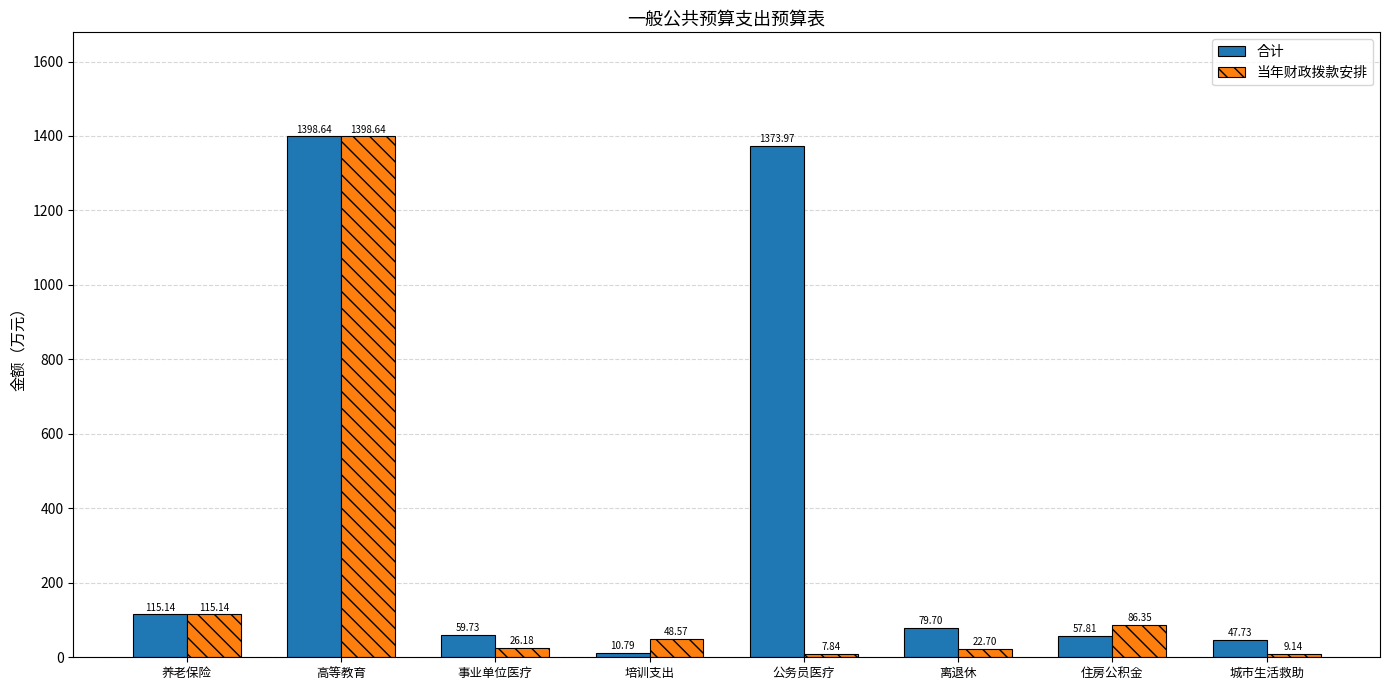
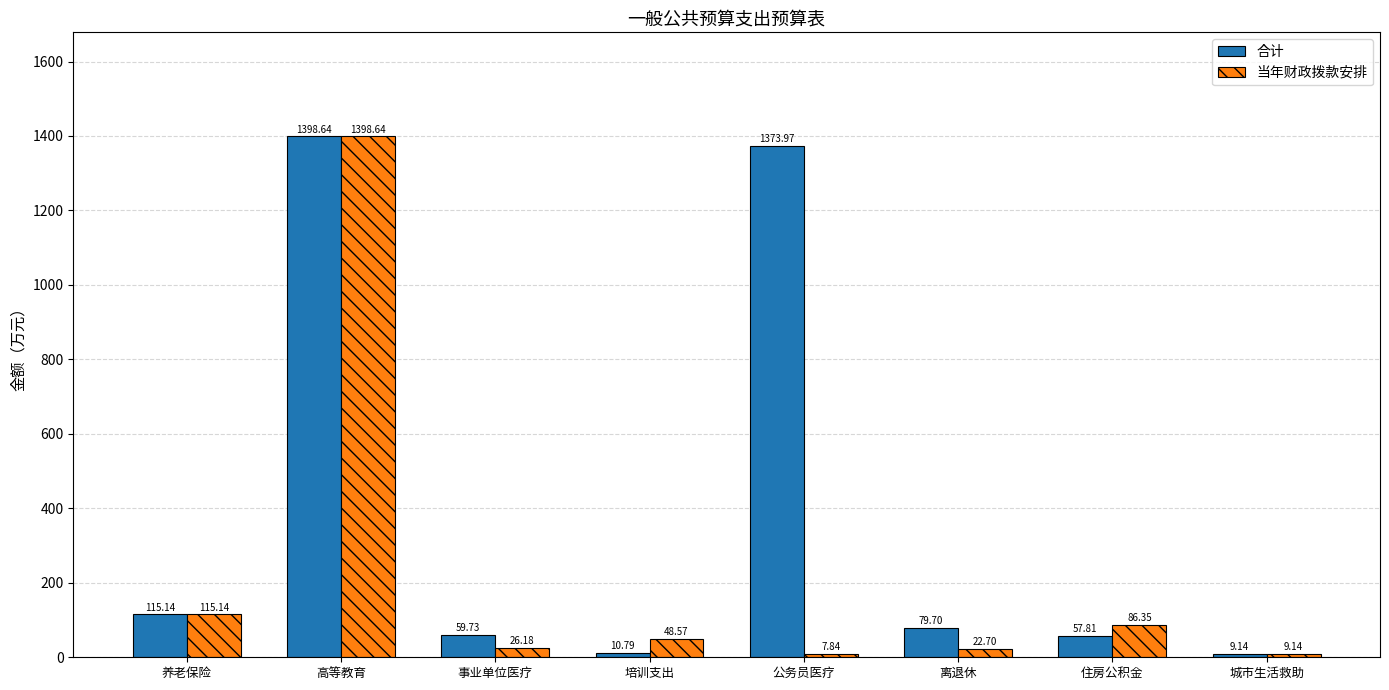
  {
    "合计": {
      "养老保险": 115.14,
      "高等教育": 1398.64,
      "事业单位医疗": 59.73,
      "培训支出": 10.79,
      "公务员医疗": 1373.97,
      "离退休": 79.70,
      "住房公积金": 57.81,
-     "城市生活救助": 47.73
+     "城市生活救助": 9.14
    },
    "当年财政拨款安排": {
      "养老保险": 115.14,
      "高等教育": 1398.64,
      "事业单位医疗": 26.18,
      "培训支出": 48.57,
      "公务员医疗": 7.84,
      "离退休": 22.70,
      "住房公积金": 86.35,
      "城市生活救助": 9.14
    }
  }
